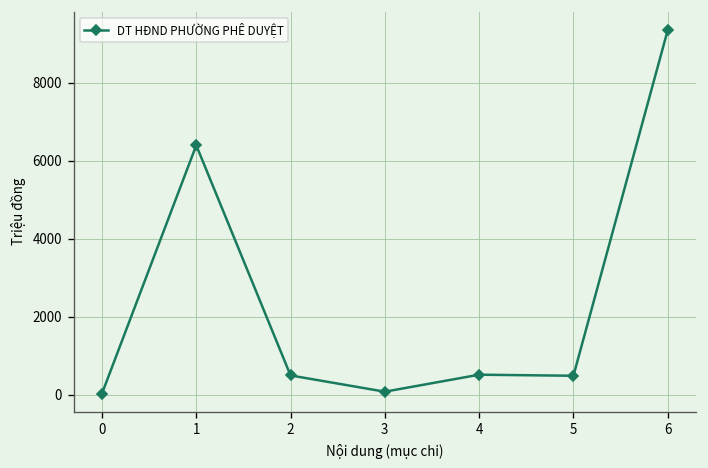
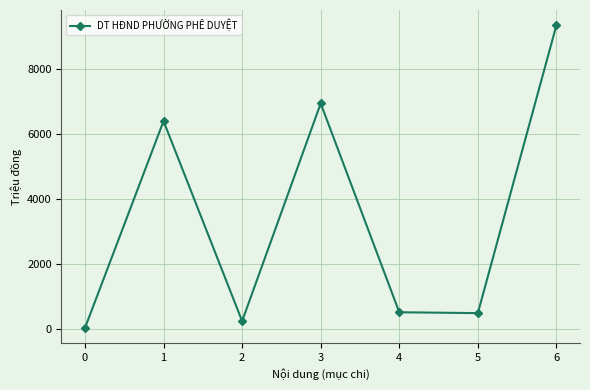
  {
    "0": 0,
    "1": 6400,
-   "2": 500,
-   "3": 100,
+   "2": 200,
+   "3": 6900,
    "4": 500,
    "5": 500,
    "6": 9400
  }
